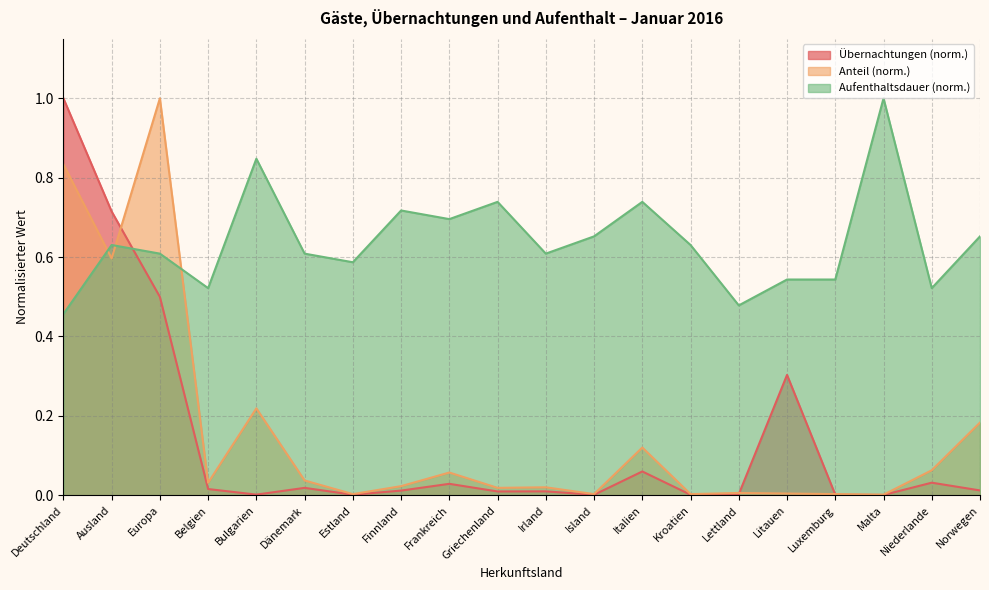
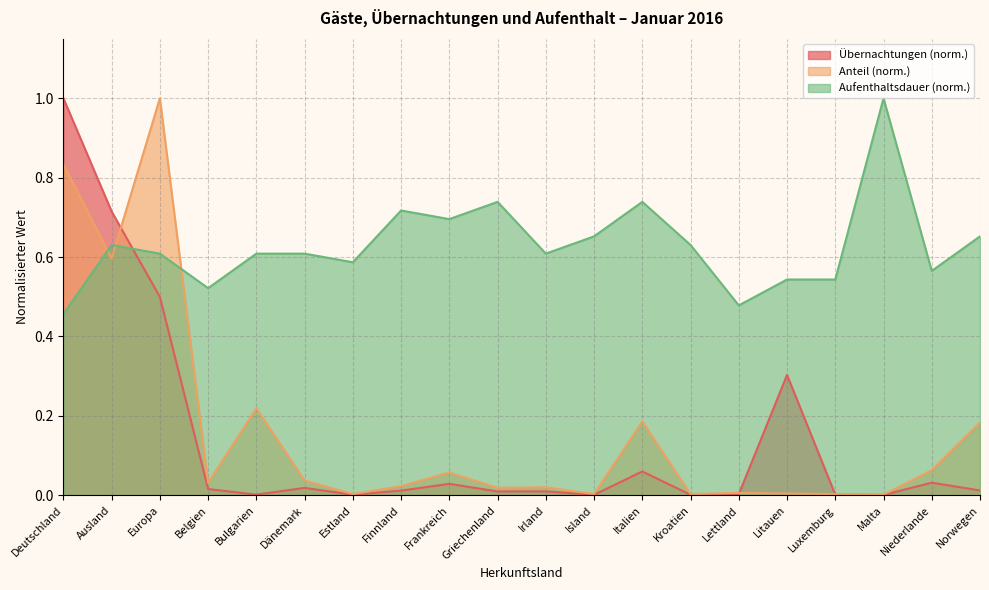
  {
    "Übernachtungen (norm.)": {
      "Deutschland": 1.00,
      "Ausland": 0.71,
      "Europa": 0.50,
      "Belgien": 0.02,
      "Bulgarien": 0.00,
      "Dänemark": 0.02,
      "Finnland": 0.01,
      "Frankreich": 0.03,
      "Griechenland": 0.01,
      "Irland": 0.01,
      "Italien": 0.06,
      "Litauen": 0.30,
      "Niederlande": 0.03,
      "Norwegen": 0.01
    },
    "Anteil (norm.)": {
      "Deutschland": 0.83,
      "Ausland": 0.60,
      "Europa": 1.00,
      "Belgien": 0.03,
      "Bulgarien": 0.22,
      "Dänemark": 0.04,
      "Finnland": 0.02,
      "Frankreich": 0.06,
      "Griechenland": 0.02,
      "Irland": 0.02,
-     "Italien": 0.12,
+     "Italien": 0.19,
      "Litauen": 0.00,
      "Niederlande": 0.06,
      "Norwegen": 0.18
    },
    "Aufenthaltsdauer (norm.)": {
      "Deutschland": 0.46,
      "Ausland": 0.63,
      "Europa": 0.61,
      "Belgien": 0.52,
-     "Bulgarien": 0.85,
+     "Bulgarien": 0.61,
      "Dänemark": 0.61,
      "Estland": 0.59,
      "Finnland": 0.72,
      "Frankreich": 0.70,
      "Griechenland": 0.74,
      "Irland": 0.61,
      "Island": 0.65,
      "Italien": 0.74,
      "Kroatien": 0.63,
      "Lettland": 0.48,
      "Litauen": 0.54,
      "Luxemburg": 0.54,
-     "Niederlande": 0.52,
+     "Niederlande": 0.57,
      "Norwegen": 0.65
    }
  }
